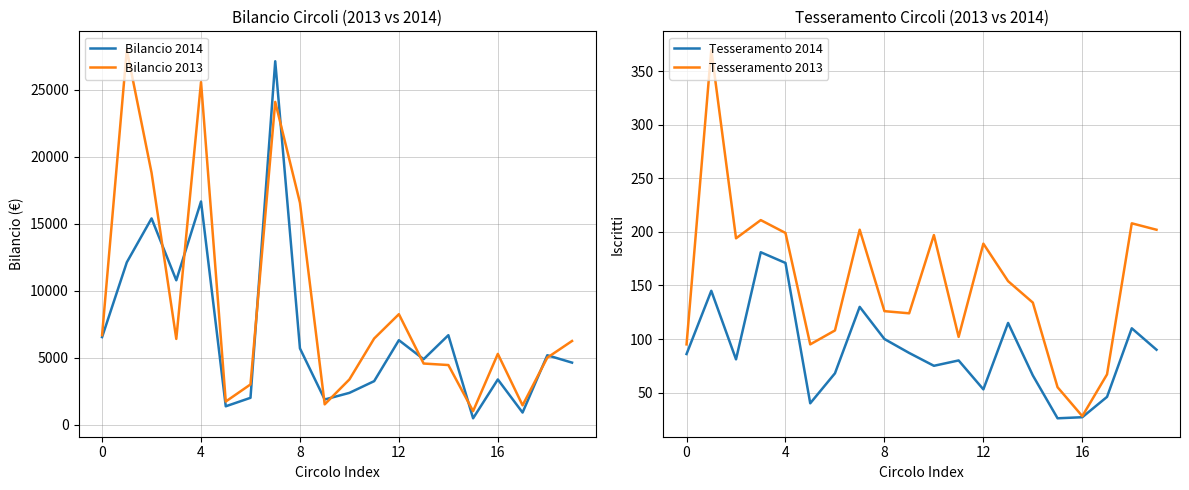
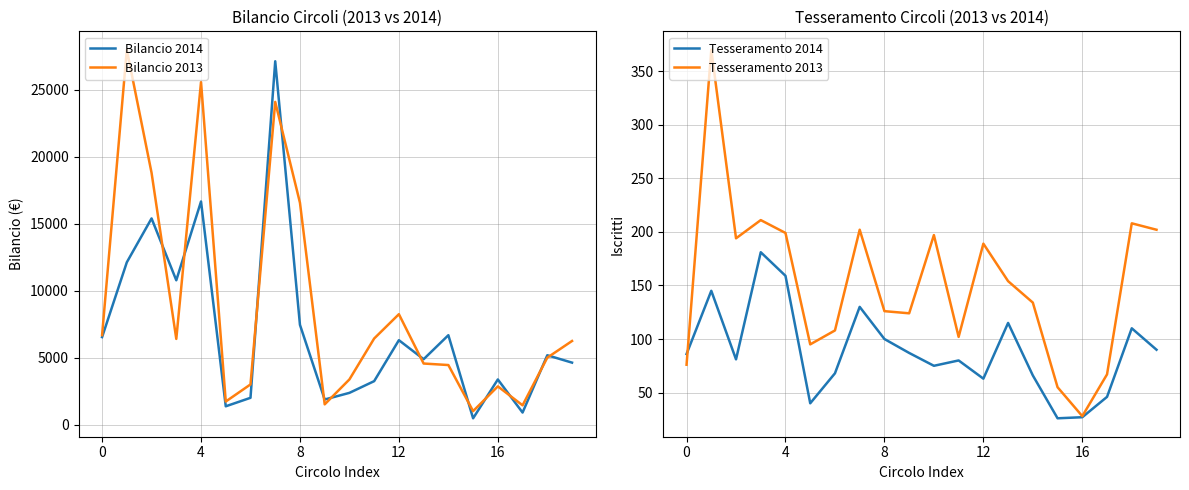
  {
    "Bilancio Circoli (2013 vs 2014)": {
      "Bilancio 2014": {
        "4": 16700,
-       "8": 5700,
+       "8": 7500,
        "12": 6300,
        "16": 3400
      },
      "Bilancio 2013": {
        "4": 25600,
        "8": 16600,
        "12": 8200,
-       "16": 5300
+       "16": 2900
      }
    },
    "Tesseramento Circoli (2013 vs 2014)": {
      "Tesseramento 2014": {
        "0": 86,
-       "4": 171,
+       "4": 159,
        "8": 100,
-       "12": 53
+       "12": 63
      },
      "Tesseramento 2013": {
-       "0": 95,
+       "0": 76,
        "4": 199,
        "8": 126,
        "12": 189
      }
    }
  }
